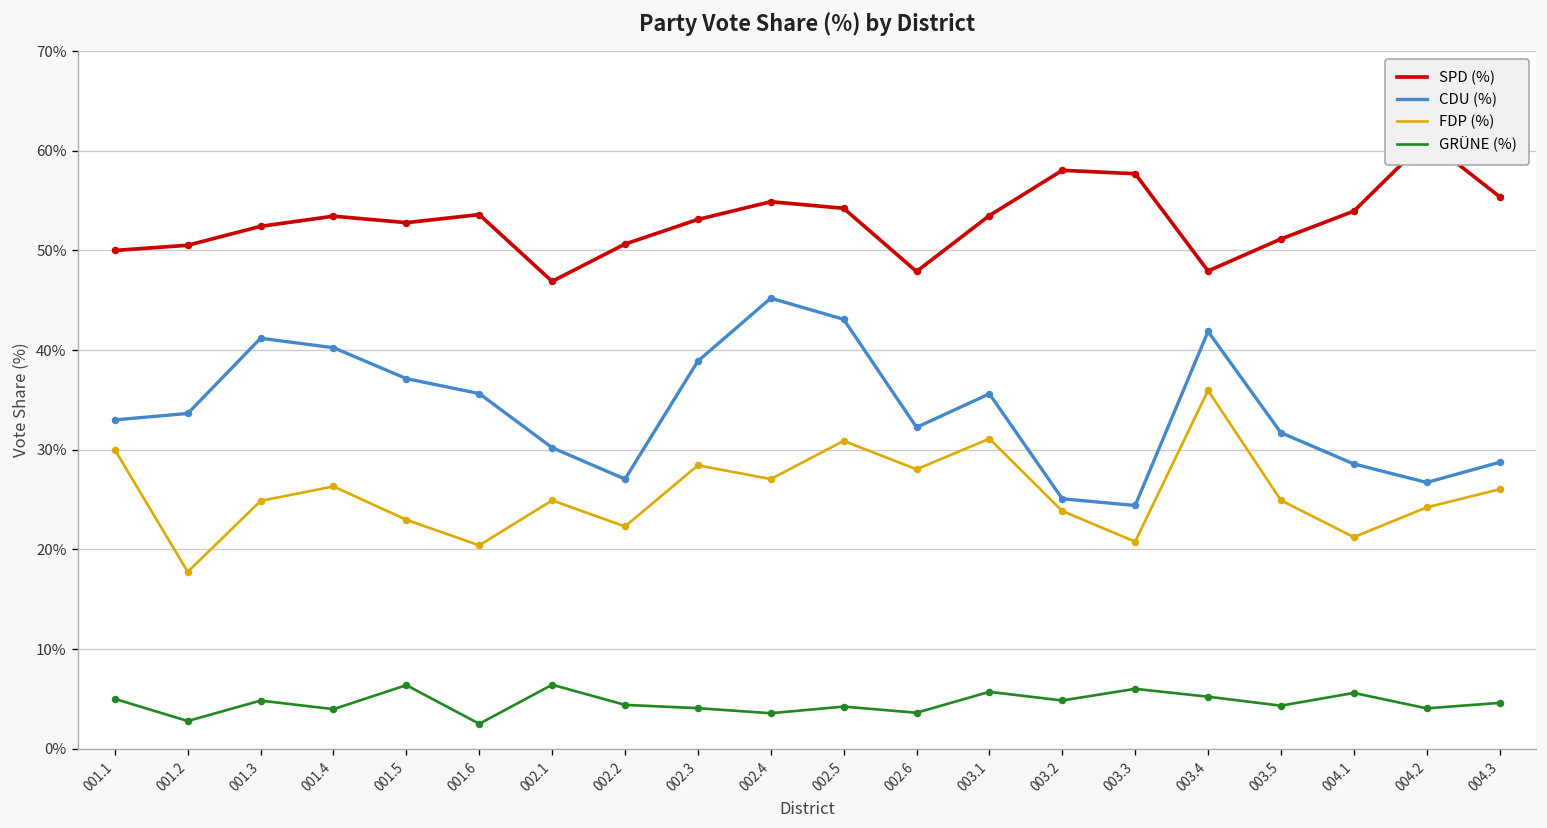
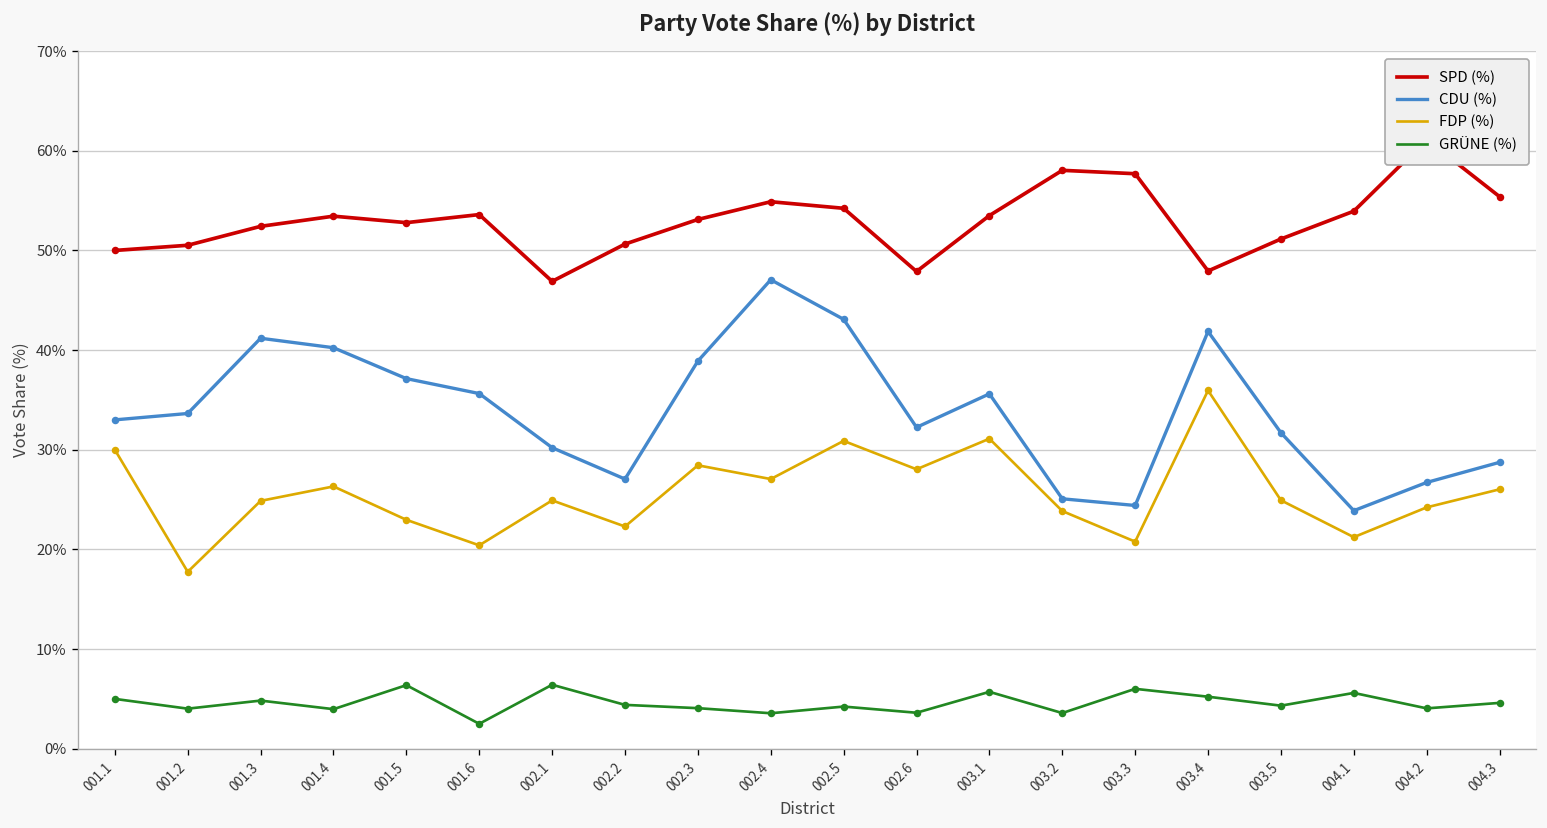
  {
    "SPD (%)": {
      "001.1": "50%",
      "001.2": "51%",
      "001.3": "52%",
      "001.4": "53%",
      "001.5": "53%",
      "001.6": "54%",
      "002.1": "47%",
      "002.2": "51%",
      "002.3": "53%",
      "002.4": "55%",
      "002.5": "54%",
      "002.6": "48%",
      "003.1": "54%",
      "003.2": "58%",
      "003.3": "58%",
      "003.4": "48%",
      "003.5": "51%",
      "004.1": "54%",
      "004.3": "55%"
    },
    "CDU (%)": {
      "001.1": "33%",
      "001.2": "34%",
      "001.3": "41%",
      "001.4": "40%",
      "001.5": "37%",
      "001.6": "36%",
      "002.1": "30%",
      "002.2": "27%",
      "002.3": "39%",
-     "002.4": "45%",
+     "002.4": "47%",
      "002.5": "43%",
      "002.6": "32%",
      "003.1": "36%",
      "003.2": "25%",
      "003.3": "24%",
      "003.4": "42%",
      "003.5": "32%",
-     "004.1": "29%",
+     "004.1": "24%",
      "004.2": "27%",
      "004.3": "29%"
    },
    "FDP (%)": {
      "001.1": "30%",
      "001.2": "18%",
      "001.3": "25%",
      "001.4": "26%",
      "001.5": "23%",
      "001.6": "20%",
      "002.1": "25%",
      "002.2": "22%",
      "002.3": "28%",
      "002.4": "27%",
      "002.5": "31%",
      "002.6": "28%",
      "003.1": "31%",
      "003.2": "24%",
      "003.3": "21%",
      "003.4": "36%",
      "003.5": "25%",
      "004.1": "21%",
      "004.2": "24%",
      "004.3": "26%"
    },
    "GRÜNE (%)": {
      "001.1": "5%",
-     "001.2": "3%",
+     "001.2": "4%",
      "001.3": "5%",
      "001.4": "4%",
      "001.5": "6%",
      "001.6": "3%",
      "002.1": "6%",
      "002.2": "4%",
      "002.3": "4%",
      "002.4": "4%",
      "002.5": "4%",
      "002.6": "4%",
      "003.1": "6%",
-     "003.2": "5%",
+     "003.2": "4%",
      "003.3": "6%",
      "003.4": "5%",
      "003.5": "4%",
      "004.1": "6%",
      "004.2": "4%",
      "004.3": "5%"
    }
  }
